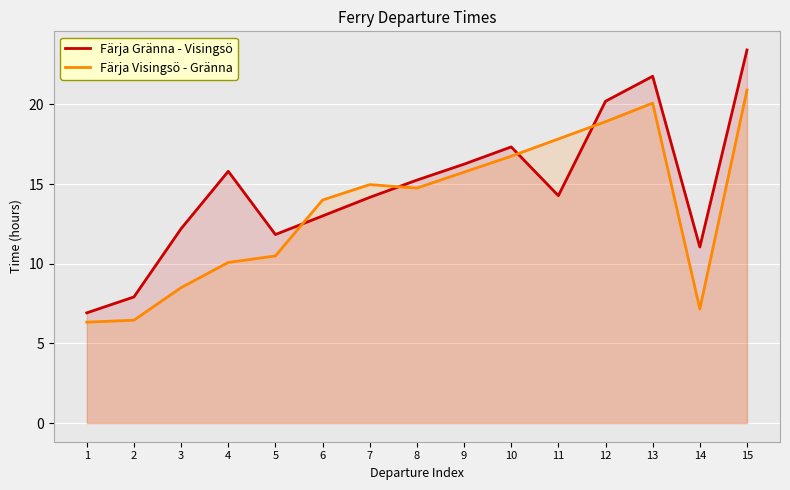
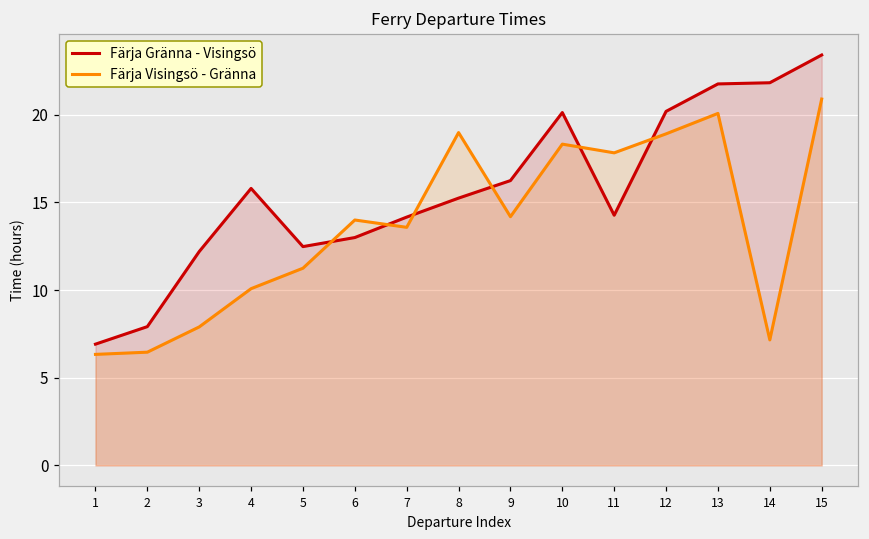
  {
    "Färja Gränna - Visingsö": {
      "1": 6.9,
      "2": 7.9,
      "3": 12.2,
      "4": 15.8,
-     "5": 11.8,
+     "5": 12.5,
      "6": 13.0,
      "7": 14.2,
      "8": 15.3,
      "9": 16.3,
-     "10": 17.3,
+     "10": 20.1,
      "11": 14.3,
      "12": 20.2,
      "13": 21.8,
-     "14": 11.1,
+     "14": 21.8,
      "15": 23.4
    },
    "Färja Visingsö - Gränna": {
      "1": 6.3,
      "2": 6.5,
-     "3": 8.5,
+     "3": 7.9,
      "4": 10.1,
-     "5": 10.5,
+     "5": 11.3,
      "6": 14.0,
-     "7": 15.0,
-     "8": 14.8,
-     "9": 15.8,
-     "10": 16.8,
+     "7": 13.6,
+     "8": 19.0,
+     "9": 14.2,
+     "10": 18.3,
      "11": 17.8,
      "12": 18.9,
      "13": 20.1,
      "14": 7.2,
      "15": 20.9
    }
  }
